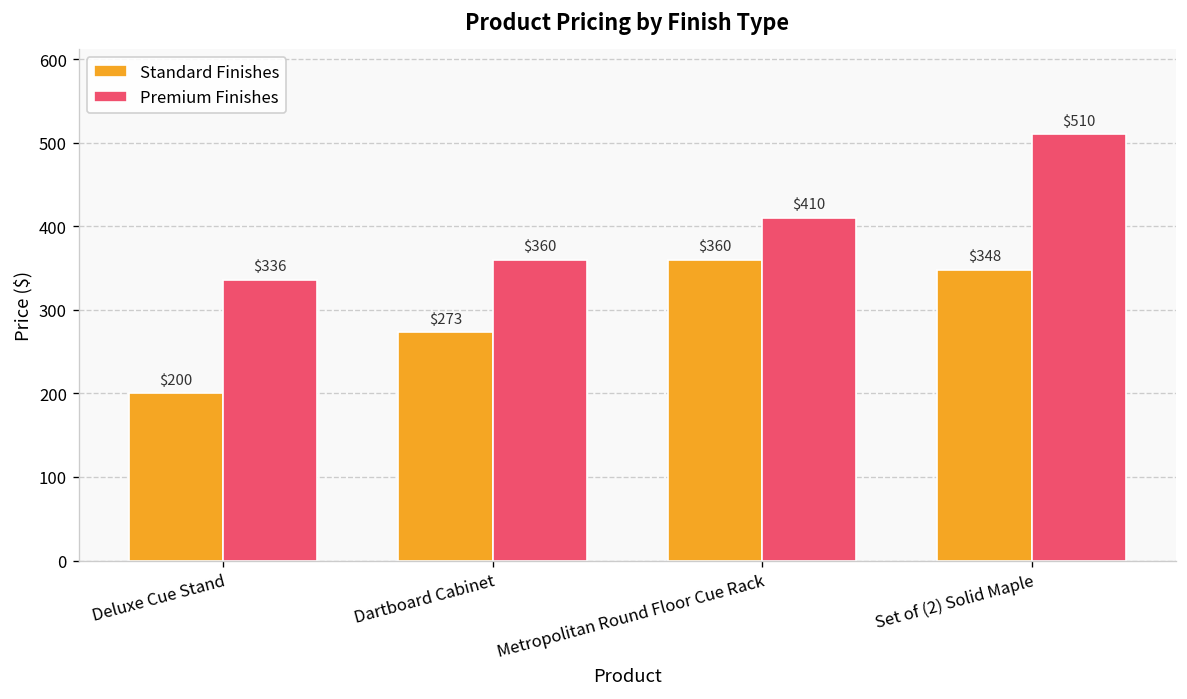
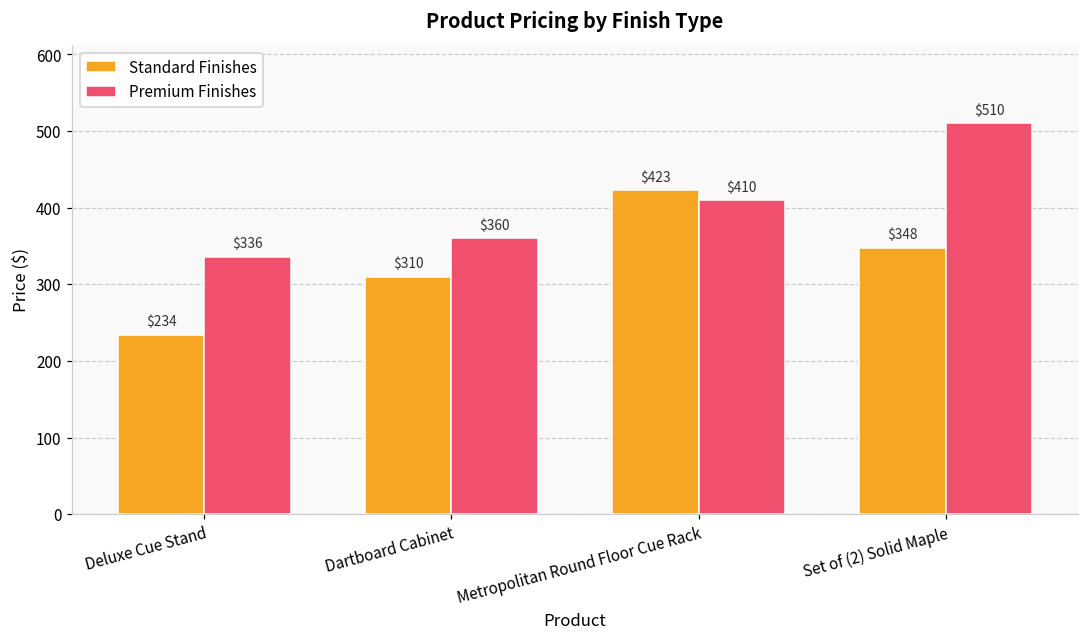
  {
    "Standard Finishes": {
-     "Deluxe Cue Stand": "$200",
-     "Dartboard Cabinet": "$273",
-     "Metropolitan Round Floor Cue Rack": "$360",
+     "Deluxe Cue Stand": "$234",
+     "Dartboard Cabinet": "$310",
+     "Metropolitan Round Floor Cue Rack": "$423",
      "Set of (2) Solid Maple": "$348"
    },
    "Premium Finishes": {
      "Deluxe Cue Stand": "$336",
      "Dartboard Cabinet": "$360",
      "Metropolitan Round Floor Cue Rack": "$410",
      "Set of (2) Solid Maple": "$510"
    }
  }
